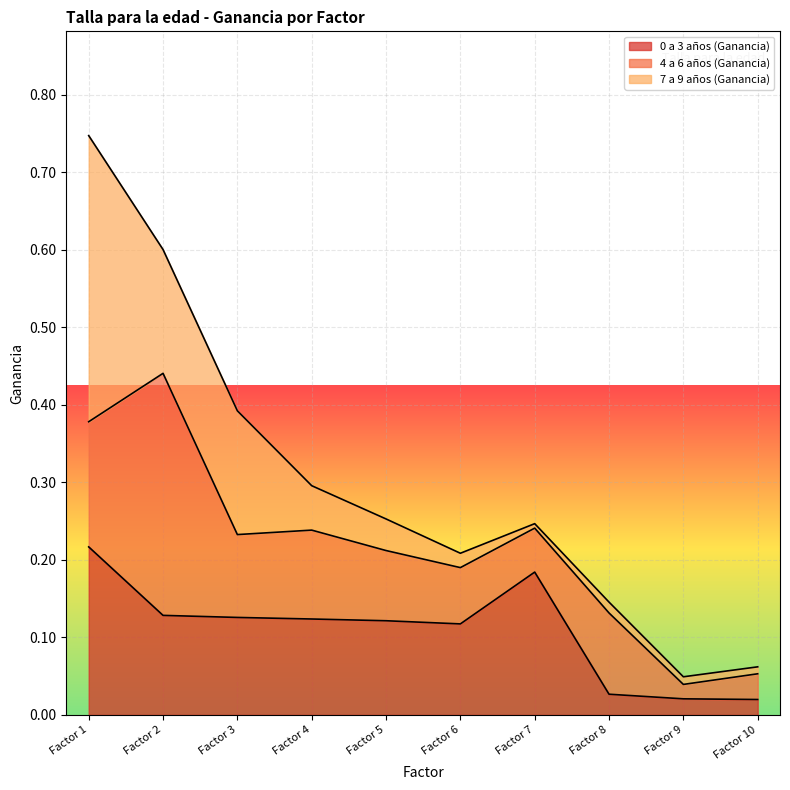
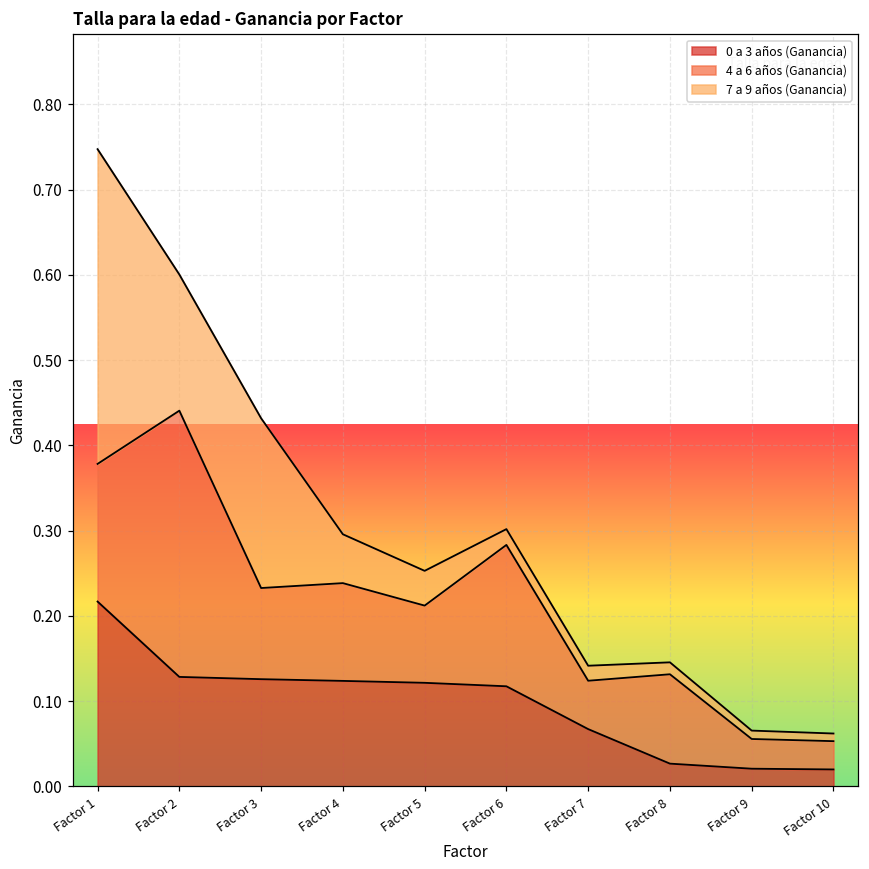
  {
    "0 a 3 años (Ganancia)": {
      "Factor 1": 0.22,
      "Factor 2": 0.13,
      "Factor 3": 0.13,
      "Factor 4": 0.12,
      "Factor 5": 0.12,
      "Factor 6": 0.12,
-     "Factor 7": 0.18,
+     "Factor 7": 0.07,
      "Factor 8": 0.03,
      "Factor 9": 0.02,
      "Factor 10": 0.02
    },
    "4 a 6 años (Ganancia)": {
      "Factor 1": 0.16,
      "Factor 2": 0.31,
      "Factor 3": 0.11,
      "Factor 4": 0.11,
      "Factor 5": 0.09,
-     "Factor 6": 0.07,
+     "Factor 6": 0.17,
      "Factor 7": 0.06,
      "Factor 8": 0.10,
-     "Factor 9": 0.02,
+     "Factor 9": 0.03,
      "Factor 10": 0.03
    },
    "7 a 9 años (Ganancia)": {
      "Factor 1": 0.37,
      "Factor 2": 0.16,
-     "Factor 3": 0.16,
+     "Factor 3": 0.20,
      "Factor 4": 0.06,
      "Factor 5": 0.04,
      "Factor 6": 0.02,
-     "Factor 7": 0.01,
+     "Factor 7": 0.02,
      "Factor 8": 0.01,
      "Factor 9": 0.01,
      "Factor 10": 0.01
    }
  }
